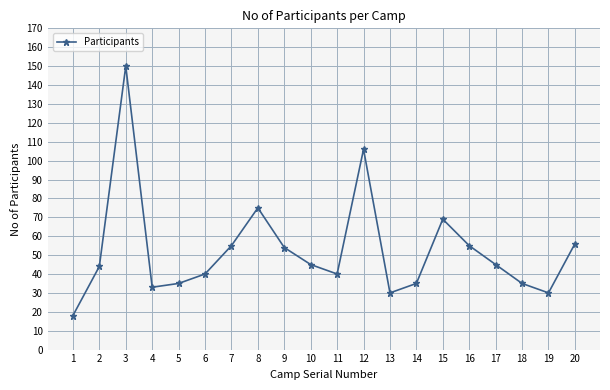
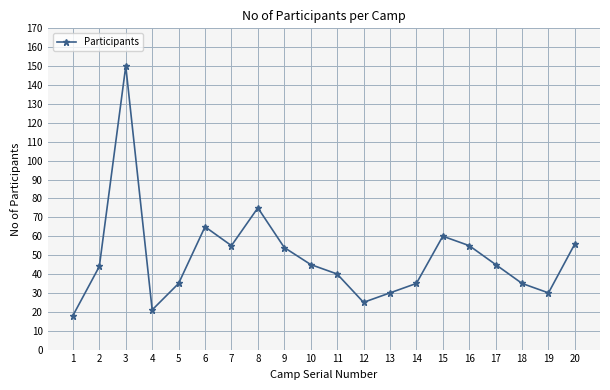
  {
    "1": 18,
    "2": 44,
    "3": 150,
-   "4": 33,
+   "4": 21,
    "5": 35,
-   "6": 40,
+   "6": 65,
    "7": 55,
    "8": 75,
    "9": 54,
    "10": 45,
    "11": 40,
-   "12": 106,
+   "12": 25,
    "13": 30,
    "14": 35,
-   "15": 69,
+   "15": 60,
    "16": 55,
    "17": 45,
    "18": 35,
    "19": 30,
    "20": 56
  }
